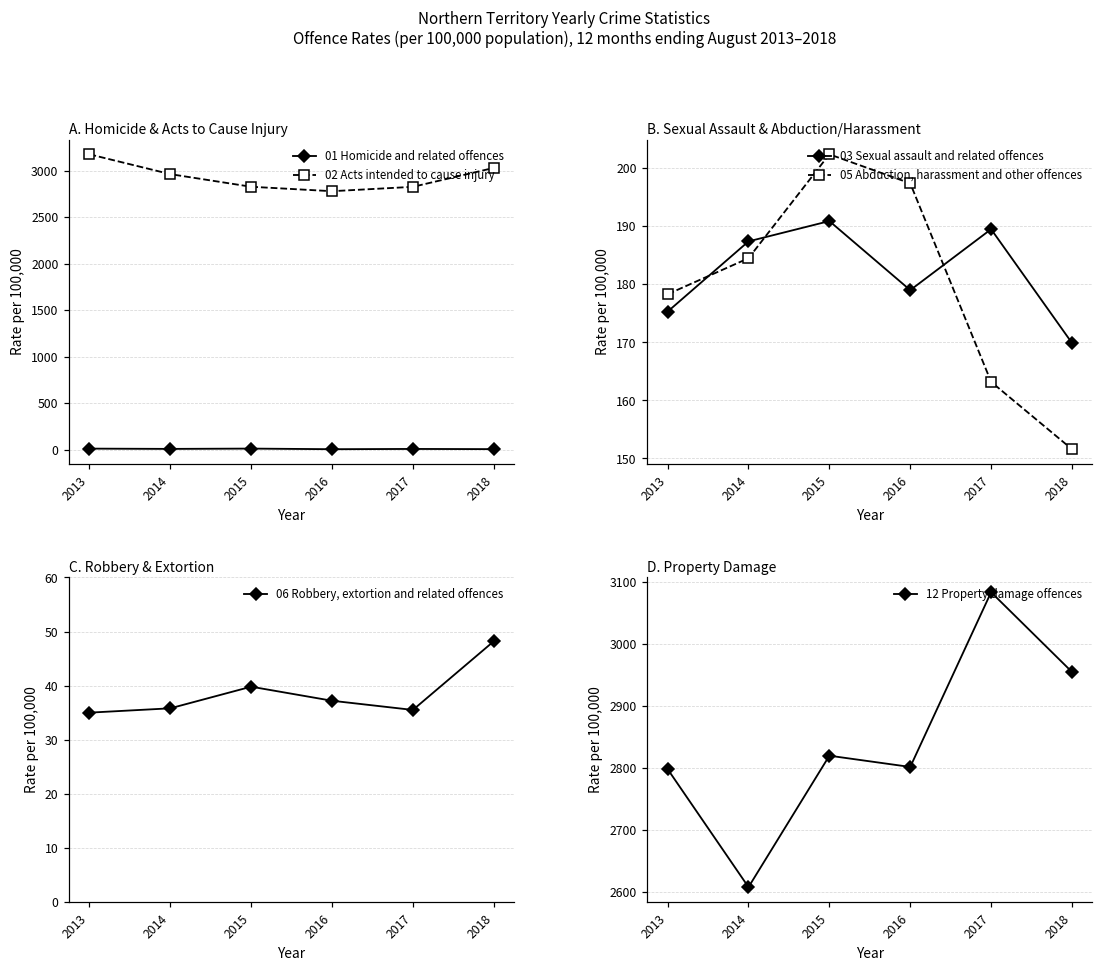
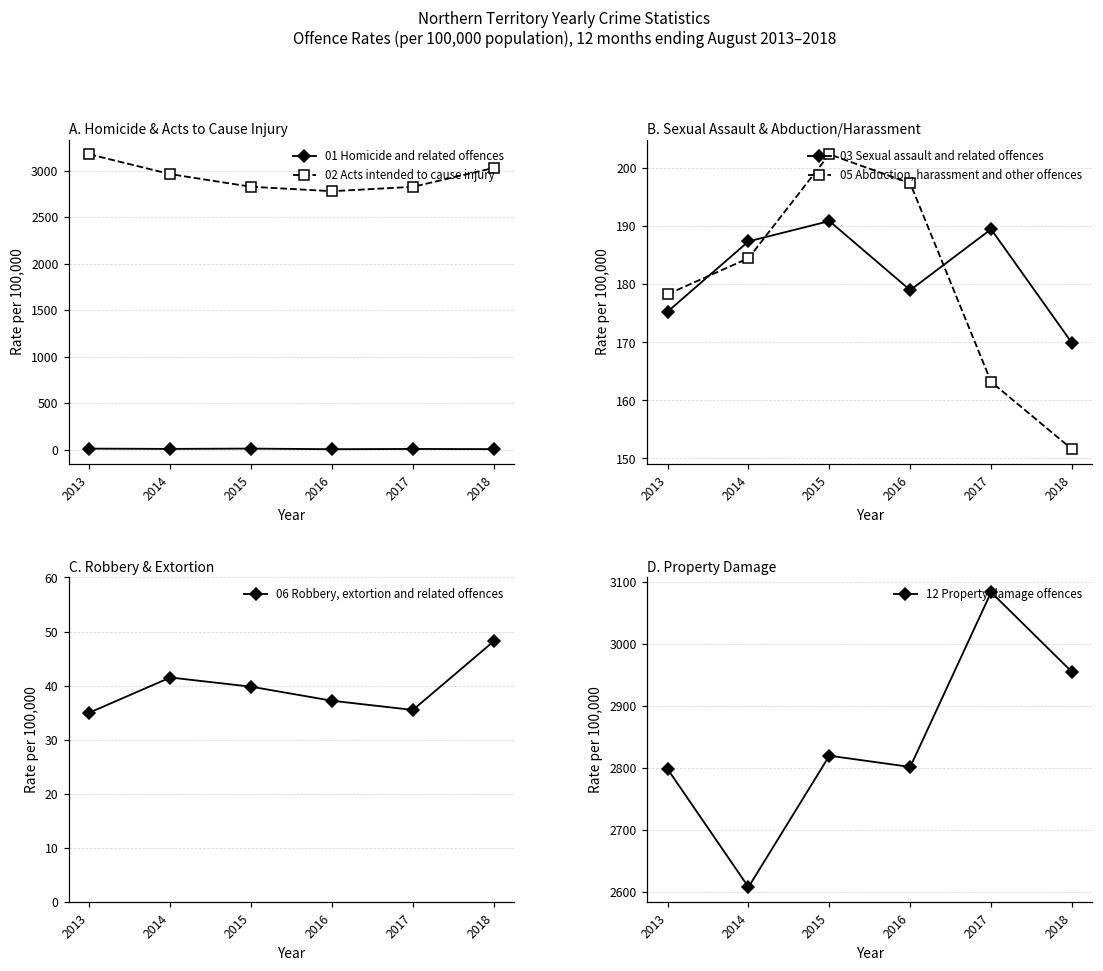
  {
    "C. Robbery & Extortion": {
      "2013": 35,
-     "2014": 36,
+     "2014": 42,
      "2015": 40,
      "2016": 37,
      "2017": 36,
      "2018": 48
    },
    "D. Property Damage": {
      "2013": 2800,
      "2014": 2610,
      "2015": 2820,
      "2016": 2800,
      "2017": 3080,
      "2018": 2950
    }
  }
